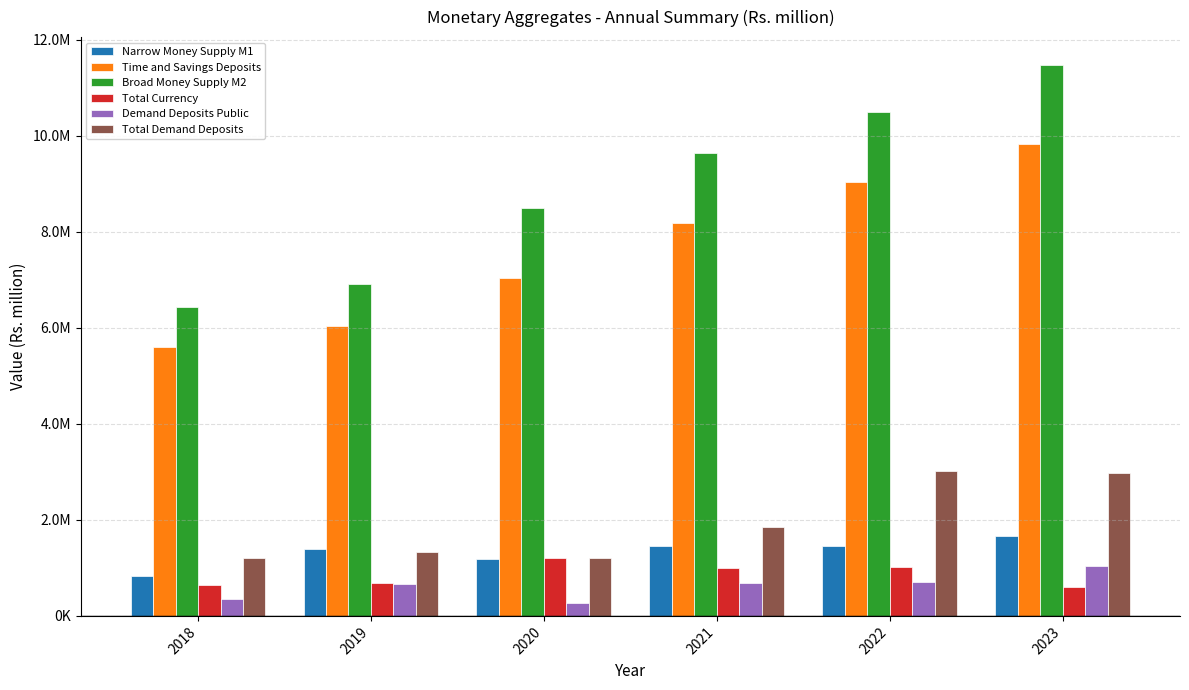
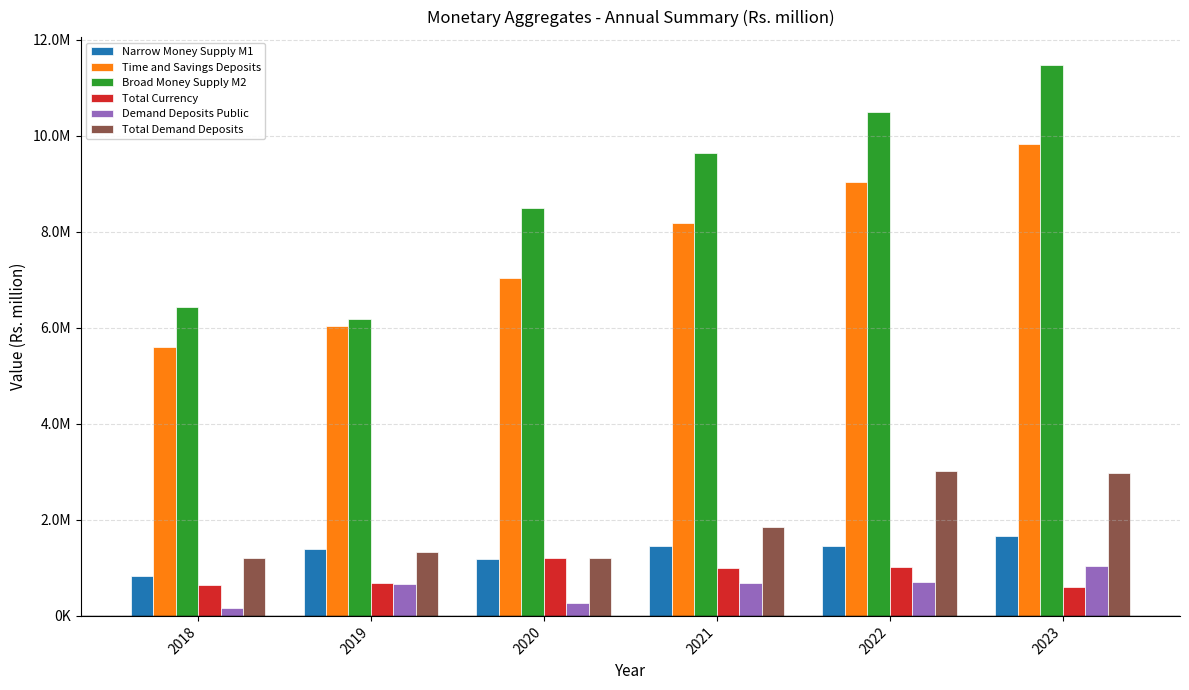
  {
    "Narrow Money Supply M1": {
      "2018": 800000,
      "2019": 1400000,
      "2020": 1200000,
      "2021": 1500000,
      "2022": 1500000,
      "2023": 1700000
    },
    "Time and Savings Deposits": {
      "2018": 5600000,
      "2019": 6000000,
      "2020": 7000000,
      "2021": 8200000,
      "2022": 9000000,
      "2023": 9800000
    },
    "Broad Money Supply M2": {
      "2018": 6400000,
-     "2019": 6900000,
+     "2019": 6200000,
      "2020": 8500000,
      "2021": 9600000,
      "2022": 10500000,
      "2023": 11500000
    },
    "Total Currency": {
      "2018": 600000,
      "2019": 700000,
      "2020": 1200000,
      "2021": 1000000,
      "2022": 1000000,
      "2023": 600000
    },
    "Demand Deposits Public": {
-     "2018": 400000,
+     "2018": 200000,
      "2019": 700000,
      "2020": 300000,
      "2021": 700000,
      "2022": 700000,
      "2023": 1000000
    },
    "Total Demand Deposits": {
      "2018": 1200000,
      "2019": 1300000,
      "2020": 1200000,
      "2021": 1900000,
      "2022": 3000000,
      "2023": 3000000
    }
  }
